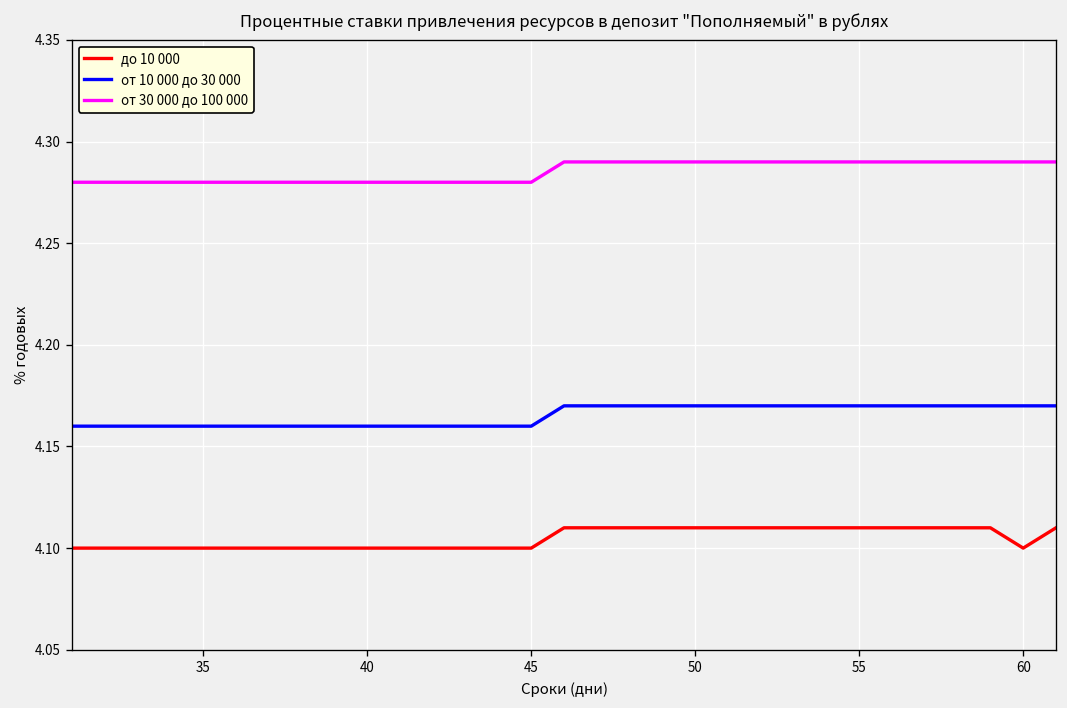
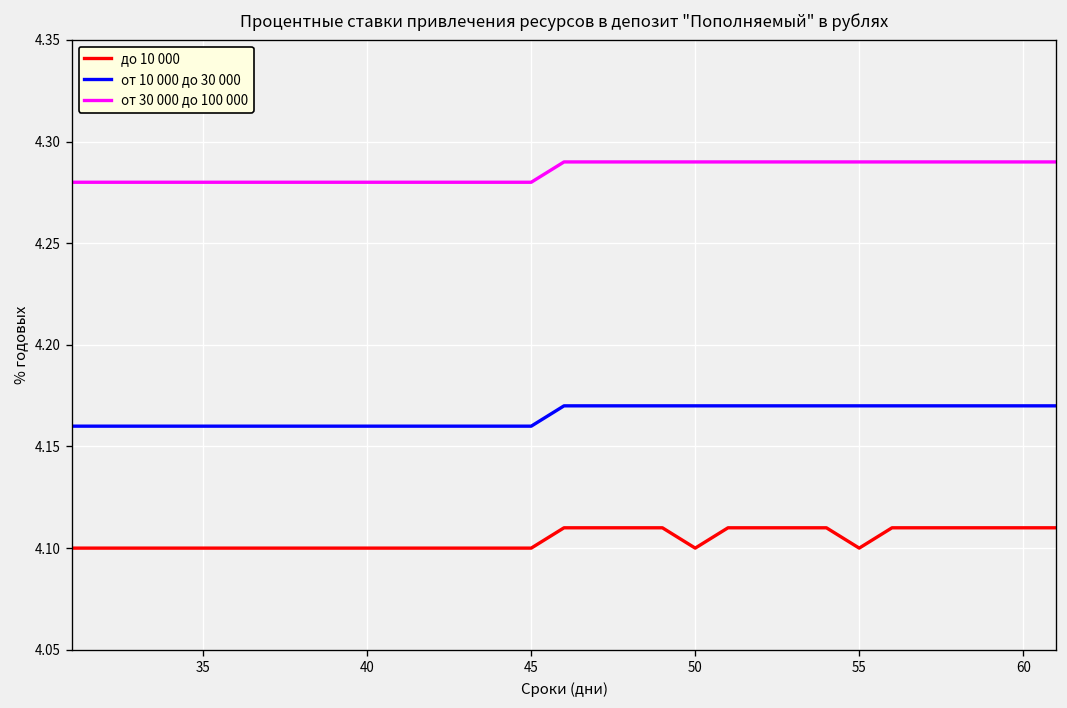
  {
    "до 10 000": {
      "35": 4.10,
      "40": 4.10,
      "45": 4.10,
-     "50": 4.11,
-     "55": 4.11,
-     "60": 4.10
+     "50": 4.10,
+     "55": 4.10,
+     "60": 4.11
    },
    "от 10 000 до 30 000": {
      "35": 4.16,
      "40": 4.16,
      "45": 4.16,
      "50": 4.17,
      "55": 4.17,
      "60": 4.17
    },
    "от 30 000 до 100 000": {
      "35": 4.28,
      "40": 4.28,
      "45": 4.28,
      "50": 4.29,
      "55": 4.29,
      "60": 4.29
    }
  }
